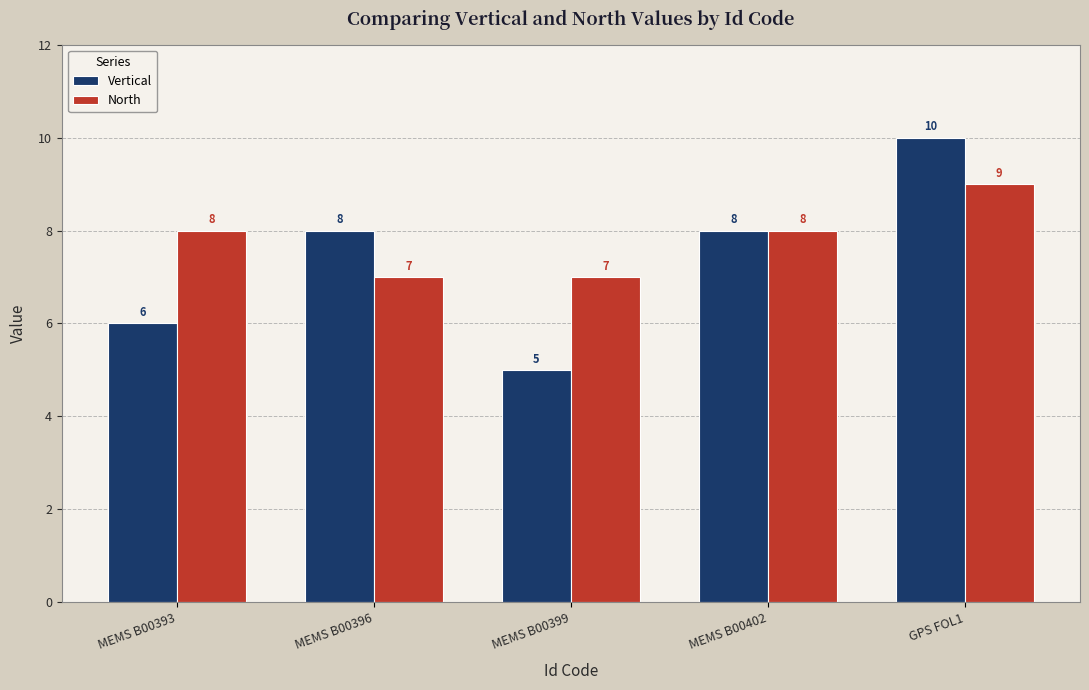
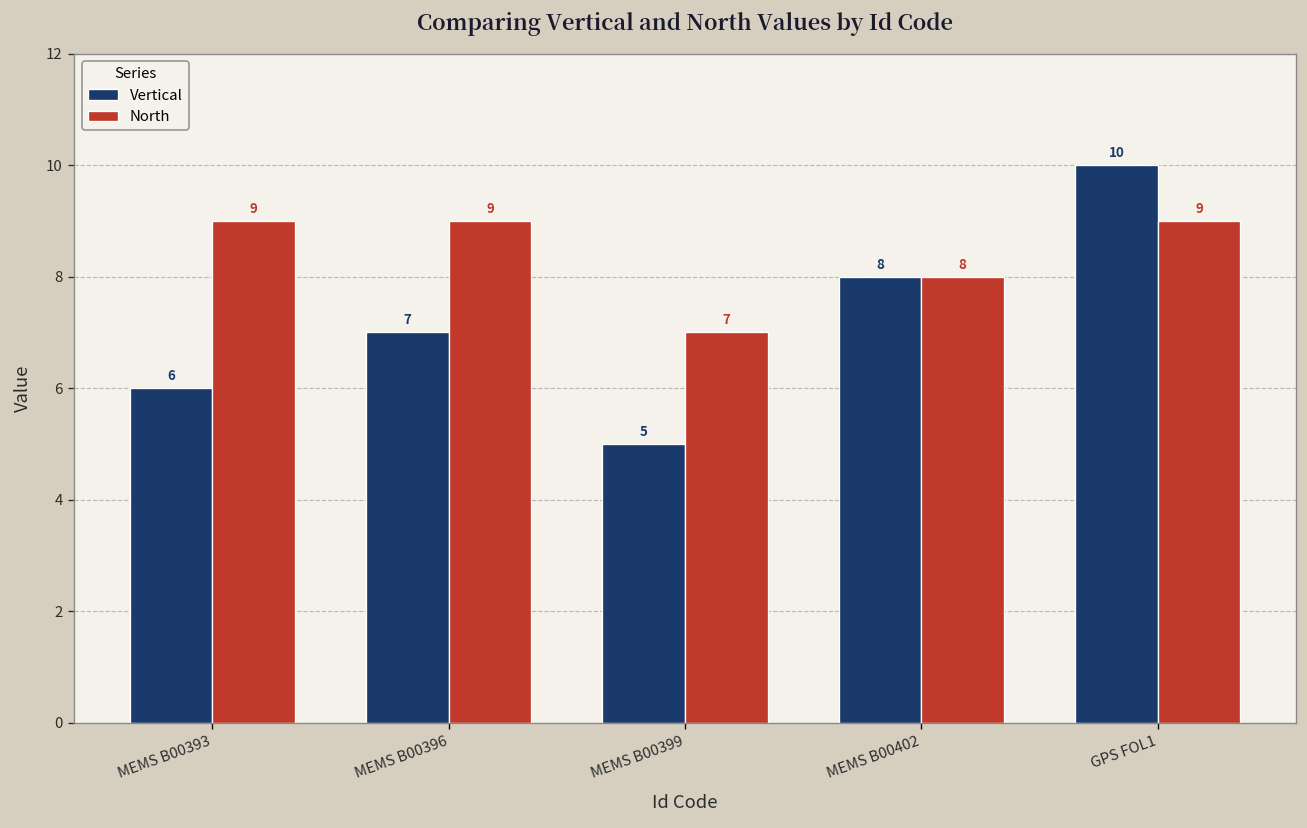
  {
    "Vertical": {
      "MEMS B00393": 6,
-     "MEMS B00396": 8,
+     "MEMS B00396": 7,
      "MEMS B00399": 5,
      "MEMS B00402": 8,
      "GPS FOL1": 10
    },
    "North": {
-     "MEMS B00393": 8,
-     "MEMS B00396": 7,
+     "MEMS B00393": 9,
+     "MEMS B00396": 9,
      "MEMS B00399": 7,
      "MEMS B00402": 8,
      "GPS FOL1": 9
    }
  }
